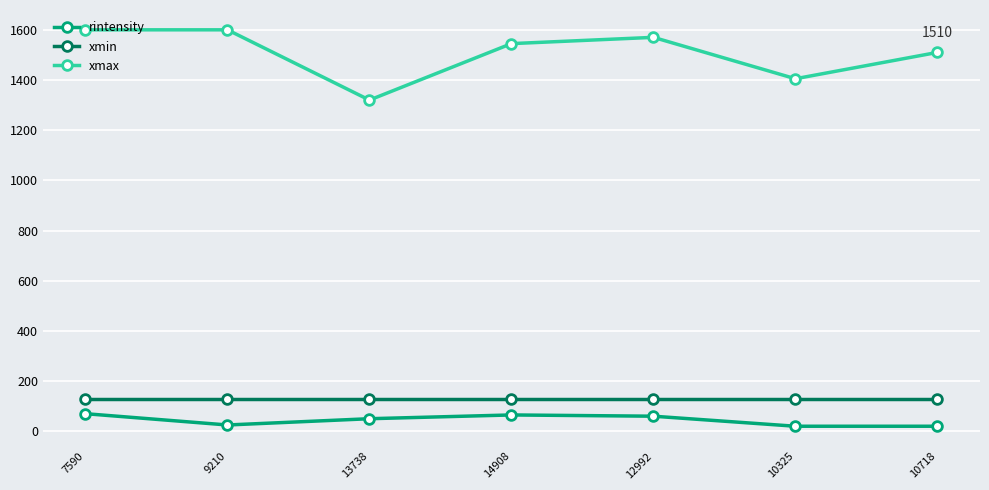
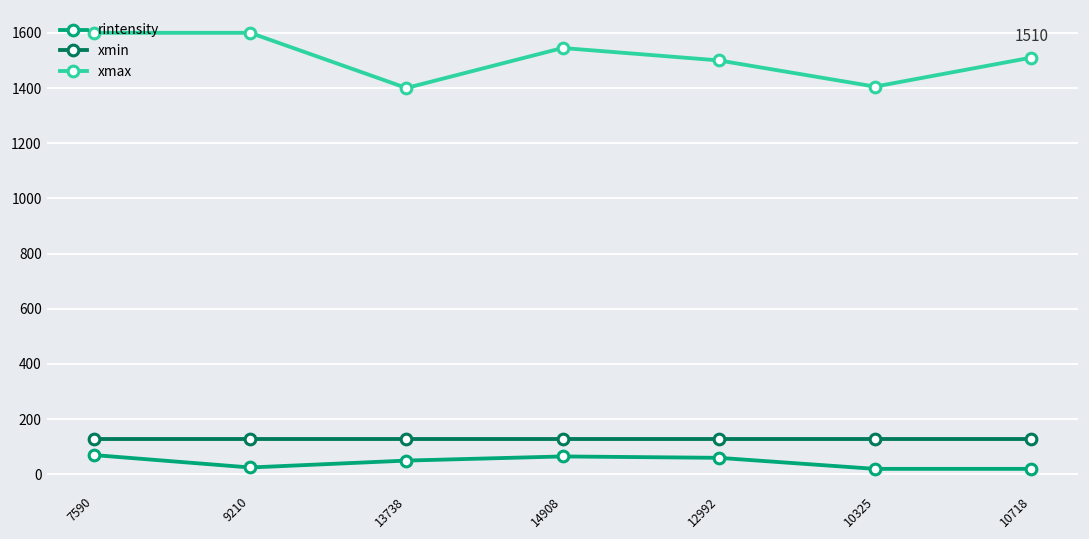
  {
    "xmax": {
      "7590": 1600,
      "9210": 1600,
-     "13738": 1320,
+     "13738": 1400,
      "14908": 1550,
-     "12992": 1570,
+     "12992": 1500,
      "10325": 1410
    }
  }
